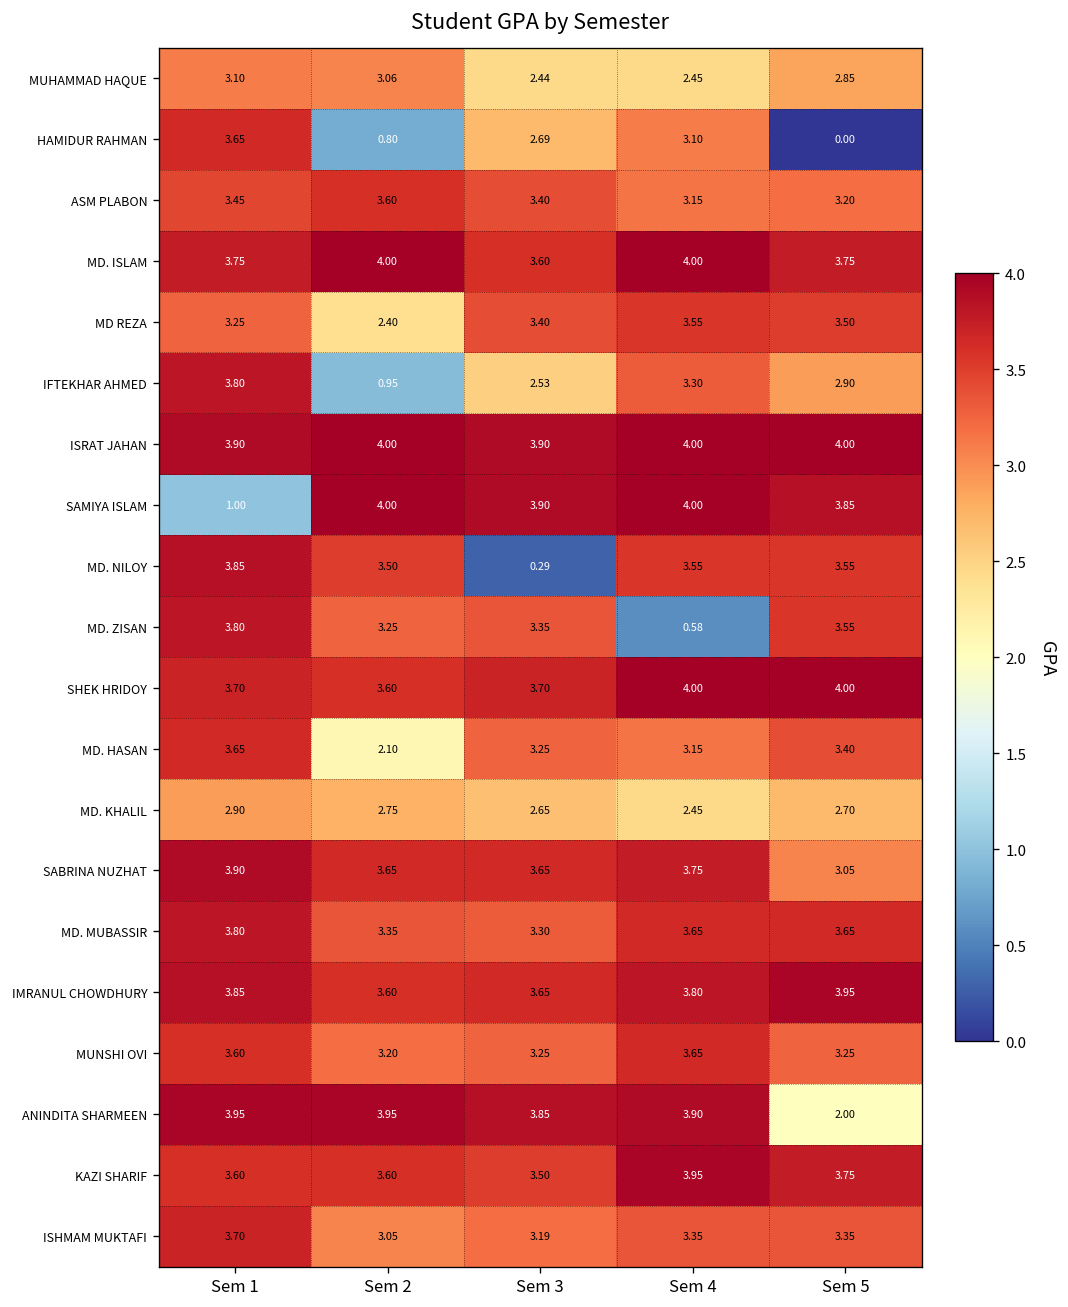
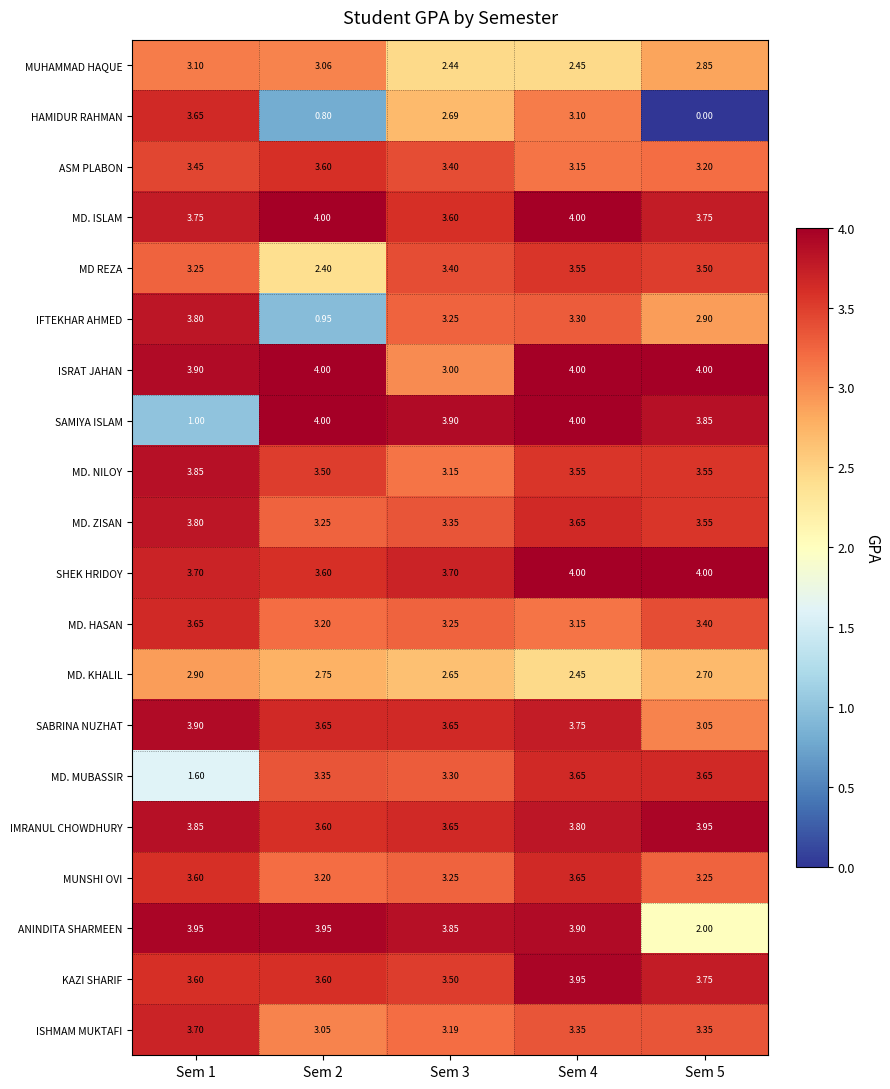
  {
    "MUHAMMAD HAQUE": {
      "Sem 1": 3.10,
      "Sem 2": 3.06,
      "Sem 3": 2.44,
      "Sem 4": 2.45,
      "Sem 5": 2.85
    },
    "HAMIDUR RAHMAN": {
      "Sem 1": 3.65,
      "Sem 2": 0.80,
      "Sem 3": 2.69,
      "Sem 4": 3.10,
      "Sem 5": 0.00
    },
    "ASM PLABON": {
      "Sem 1": 3.45,
      "Sem 2": 3.60,
      "Sem 3": 3.40,
      "Sem 4": 3.15,
      "Sem 5": 3.20
    },
    "MD. ISLAM": {
      "Sem 1": 3.75,
      "Sem 2": 4.00,
      "Sem 3": 3.60,
      "Sem 4": 4.00,
      "Sem 5": 3.75
    },
    "MD REZA": {
      "Sem 1": 3.25,
      "Sem 2": 2.40,
      "Sem 3": 3.40,
      "Sem 4": 3.55,
      "Sem 5": 3.50
    },
    "IFTEKHAR AHMED": {
      "Sem 1": 3.80,
      "Sem 2": 0.95,
-     "Sem 3": 2.53,
+     "Sem 3": 3.25,
      "Sem 4": 3.30,
      "Sem 5": 2.90
    },
    "ISRAT JAHAN": {
      "Sem 1": 3.90,
      "Sem 2": 4.00,
-     "Sem 3": 3.90,
+     "Sem 3": 3.00,
      "Sem 4": 4.00,
      "Sem 5": 4.00
    },
    "SAMIYA ISLAM": {
      "Sem 1": 1.00,
      "Sem 2": 4.00,
      "Sem 3": 3.90,
      "Sem 4": 4.00,
      "Sem 5": 3.85
    },
    "MD. NILOY": {
      "Sem 1": 3.85,
      "Sem 2": 3.50,
-     "Sem 3": 0.29,
+     "Sem 3": 3.15,
      "Sem 4": 3.55,
      "Sem 5": 3.55
    },
    "MD. ZISAN": {
      "Sem 1": 3.80,
      "Sem 2": 3.25,
      "Sem 3": 3.35,
-     "Sem 4": 0.58,
+     "Sem 4": 3.65,
      "Sem 5": 3.55
    },
    "SHEK HRIDOY": {
      "Sem 1": 3.70,
      "Sem 2": 3.60,
      "Sem 3": 3.70,
      "Sem 4": 4.00,
      "Sem 5": 4.00
    },
    "MD. HASAN": {
      "Sem 1": 3.65,
-     "Sem 2": 2.10,
+     "Sem 2": 3.20,
      "Sem 3": 3.25,
      "Sem 4": 3.15,
      "Sem 5": 3.40
    },
    "MD. KHALIL": {
      "Sem 1": 2.90,
      "Sem 2": 2.75,
      "Sem 3": 2.65,
      "Sem 4": 2.45,
      "Sem 5": 2.70
    },
    "SABRINA NUZHAT": {
      "Sem 1": 3.90,
      "Sem 2": 3.65,
      "Sem 3": 3.65,
      "Sem 4": 3.75,
      "Sem 5": 3.05
    },
    "MD. MUBASSIR": {
-     "Sem 1": 3.80,
+     "Sem 1": 1.60,
      "Sem 2": 3.35,
      "Sem 3": 3.30,
      "Sem 4": 3.65,
      "Sem 5": 3.65
    },
    "IMRANUL CHOWDHURY": {
      "Sem 1": 3.85,
      "Sem 2": 3.60,
      "Sem 3": 3.65,
      "Sem 4": 3.80,
      "Sem 5": 3.95
    },
    "MUNSHI OVI": {
      "Sem 1": 3.60,
      "Sem 2": 3.20,
      "Sem 3": 3.25,
      "Sem 4": 3.65,
      "Sem 5": 3.25
    },
    "ANINDITA SHARMEEN": {
      "Sem 1": 3.95,
      "Sem 2": 3.95,
      "Sem 3": 3.85,
      "Sem 4": 3.90,
      "Sem 5": 2.00
    },
    "KAZI SHARIF": {
      "Sem 1": 3.60,
      "Sem 2": 3.60,
      "Sem 3": 3.50,
      "Sem 4": 3.95,
      "Sem 5": 3.75
    },
    "ISHMAM MUKTAFI": {
      "Sem 1": 3.70,
      "Sem 2": 3.05,
      "Sem 3": 3.19,
      "Sem 4": 3.35,
      "Sem 5": 3.35
    }
  }
